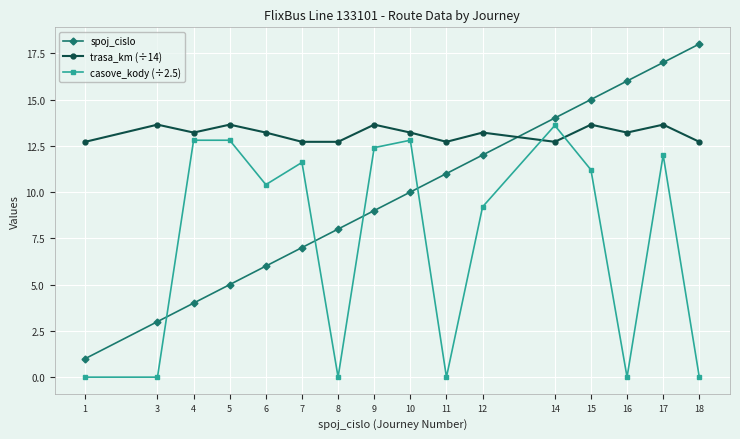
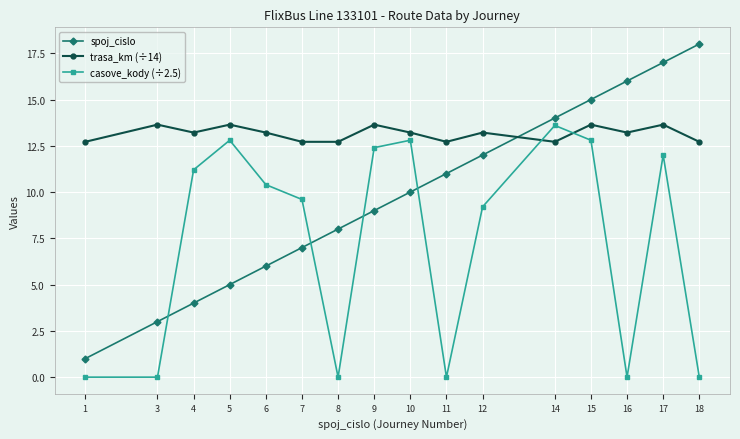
  {
    "casove_kody (÷2.5)": {
      "1": 0.0,
      "3": 0.0,
-     "4": 12.8,
+     "4": 11.2,
      "5": 12.8,
      "6": 10.4,
-     "7": 11.6,
+     "7": 9.6,
      "8": 0.0,
      "9": 12.4,
      "10": 12.8,
      "11": 0.0,
      "12": 9.2,
      "14": 13.6,
-     "15": 11.2,
+     "15": 12.8,
      "16": 0.0,
      "17": 12.0,
      "18": 0.0
    }
  }
